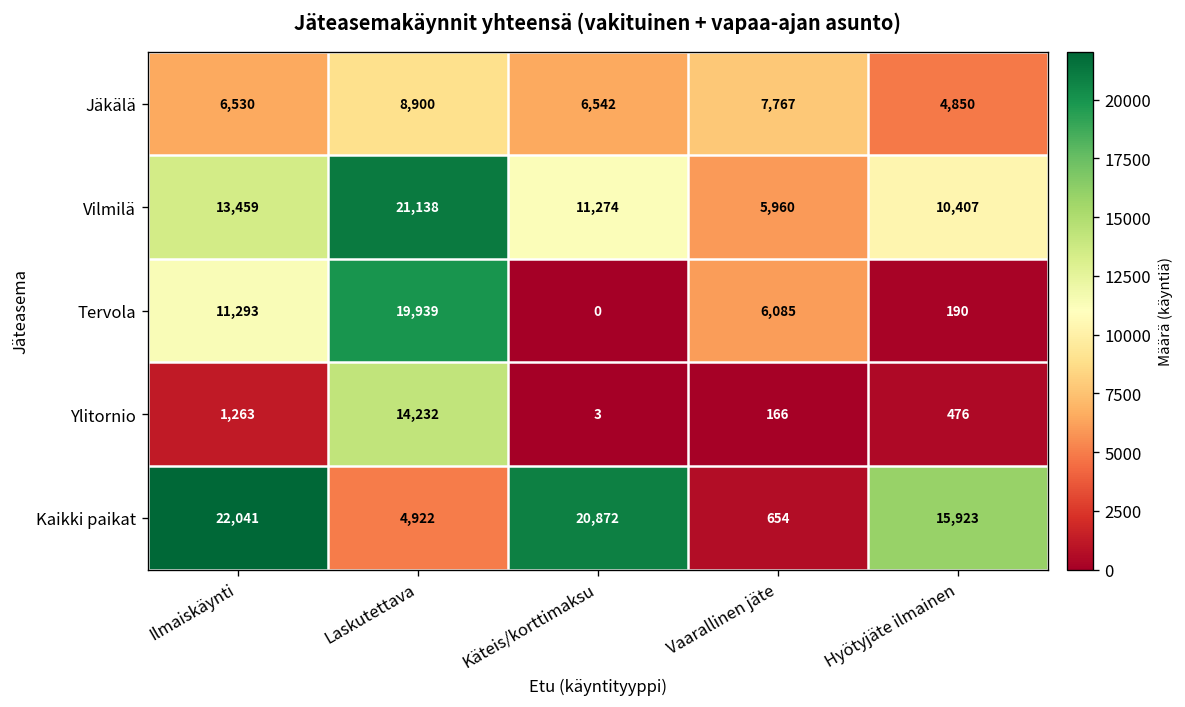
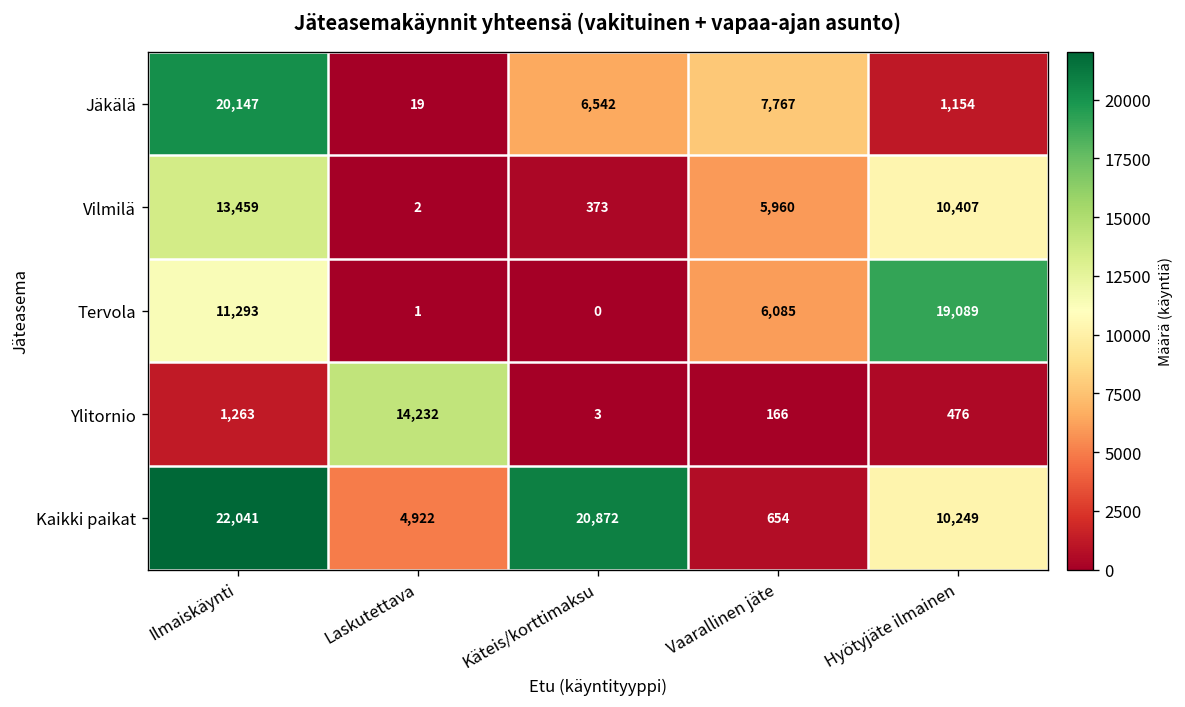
  {
    "Jäkälä": {
-     "Ilmaiskäynti": "6,530",
-     "Laskutettava": "8,900",
+     "Ilmaiskäynti": "20,147",
+     "Laskutettava": "19",
      "Käteis/korttimaksu": "6,542",
      "Vaarallinen jäte": "7,767",
-     "Hyötyjäte ilmainen": "4,850"
+     "Hyötyjäte ilmainen": "1,154"
    },
    "Vilmilä": {
      "Ilmaiskäynti": "13,459",
-     "Laskutettava": "21,138",
-     "Käteis/korttimaksu": "11,274",
+     "Laskutettava": "2",
+     "Käteis/korttimaksu": "373",
      "Vaarallinen jäte": "5,960",
      "Hyötyjäte ilmainen": "10,407"
    },
    "Tervola": {
      "Ilmaiskäynti": "11,293",
-     "Laskutettava": "19,939",
+     "Laskutettava": "1",
      "Käteis/korttimaksu": "0",
      "Vaarallinen jäte": "6,085",
-     "Hyötyjäte ilmainen": "190"
+     "Hyötyjäte ilmainen": "19,089"
    },
    "Ylitornio": {
      "Ilmaiskäynti": "1,263",
      "Laskutettava": "14,232",
      "Käteis/korttimaksu": "3",
      "Vaarallinen jäte": "166",
      "Hyötyjäte ilmainen": "476"
    },
    "Kaikki paikat": {
      "Ilmaiskäynti": "22,041",
      "Laskutettava": "4,922",
      "Käteis/korttimaksu": "20,872",
      "Vaarallinen jäte": "654",
-     "Hyötyjäte ilmainen": "15,923"
+     "Hyötyjäte ilmainen": "10,249"
    }
  }
